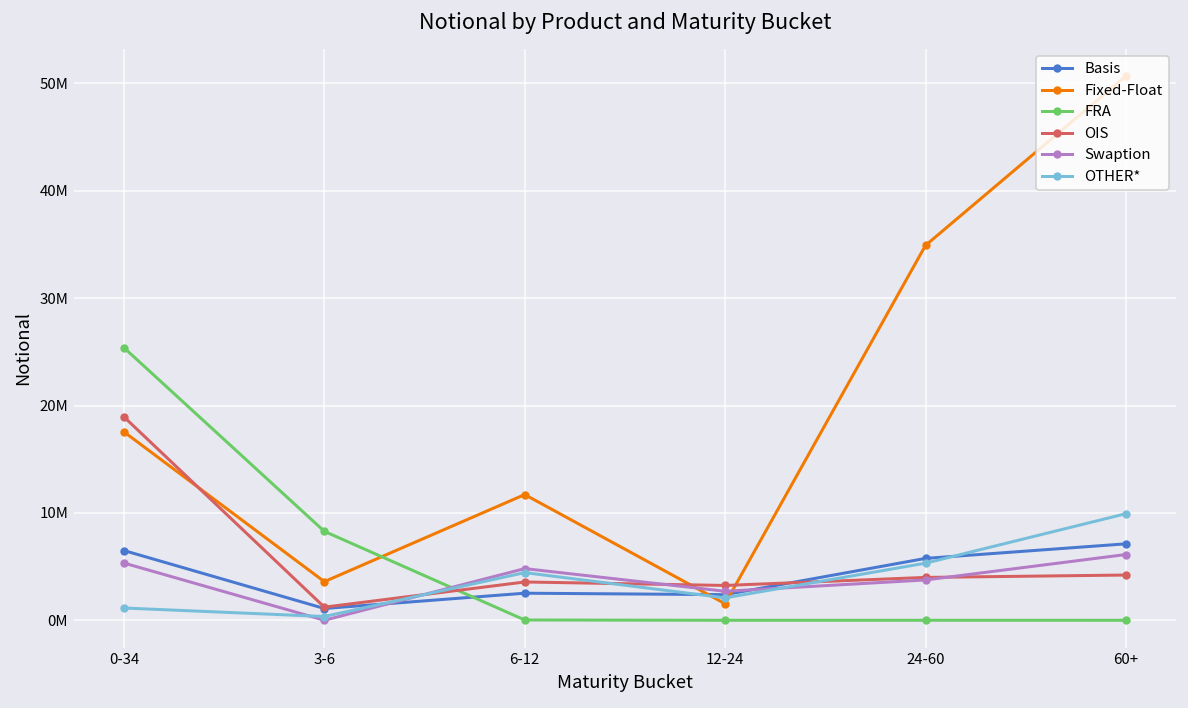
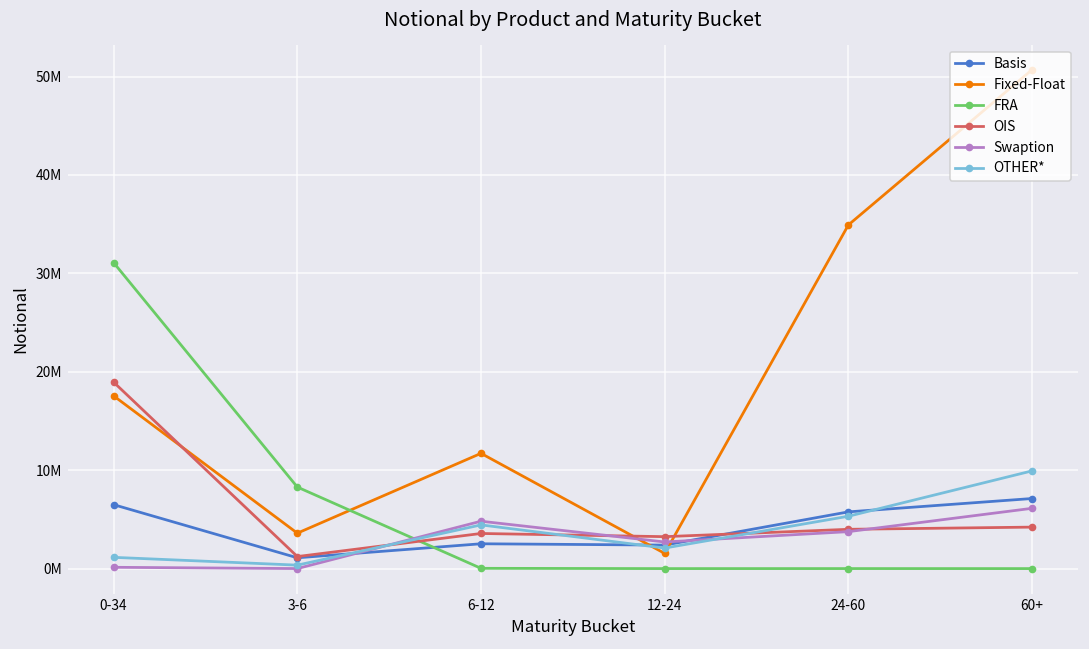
  {
    "Basis": {
      "0-34": 6000000,
      "6-12": 3000000,
      "12-24": 2000000,
      "24-60": 6000000,
      "60+": 7000000
    },
    "Fixed-Float": {
      "0-34": 18000000,
      "3-6": 4000000,
      "6-12": 12000000,
      "12-24": 2000000,
      "24-60": 35000000
    },
    "FRA": {
-     "0-34": 25000000,
+     "0-34": 31000000,
      "3-6": 8000000,
      "6-12": 0,
      "12-24": 0,
      "24-60": 0,
      "60+": 0
    },
    "OIS": {
      "0-34": 19000000,
      "6-12": 4000000,
      "12-24": 3000000,
      "60+": 4000000
    },
    "Swaption": {
-     "0-34": 5000000,
+     "0-34": 0,
      "3-6": 0,
      "6-12": 5000000,
      "12-24": 3000000,
      "60+": 6000000
    },
    "OTHER*": {
      "0-34": 1000000,
      "3-6": 0,
      "6-12": 4000000,
      "12-24": 2000000,
      "24-60": 5000000,
      "60+": 10000000
    }
  }
